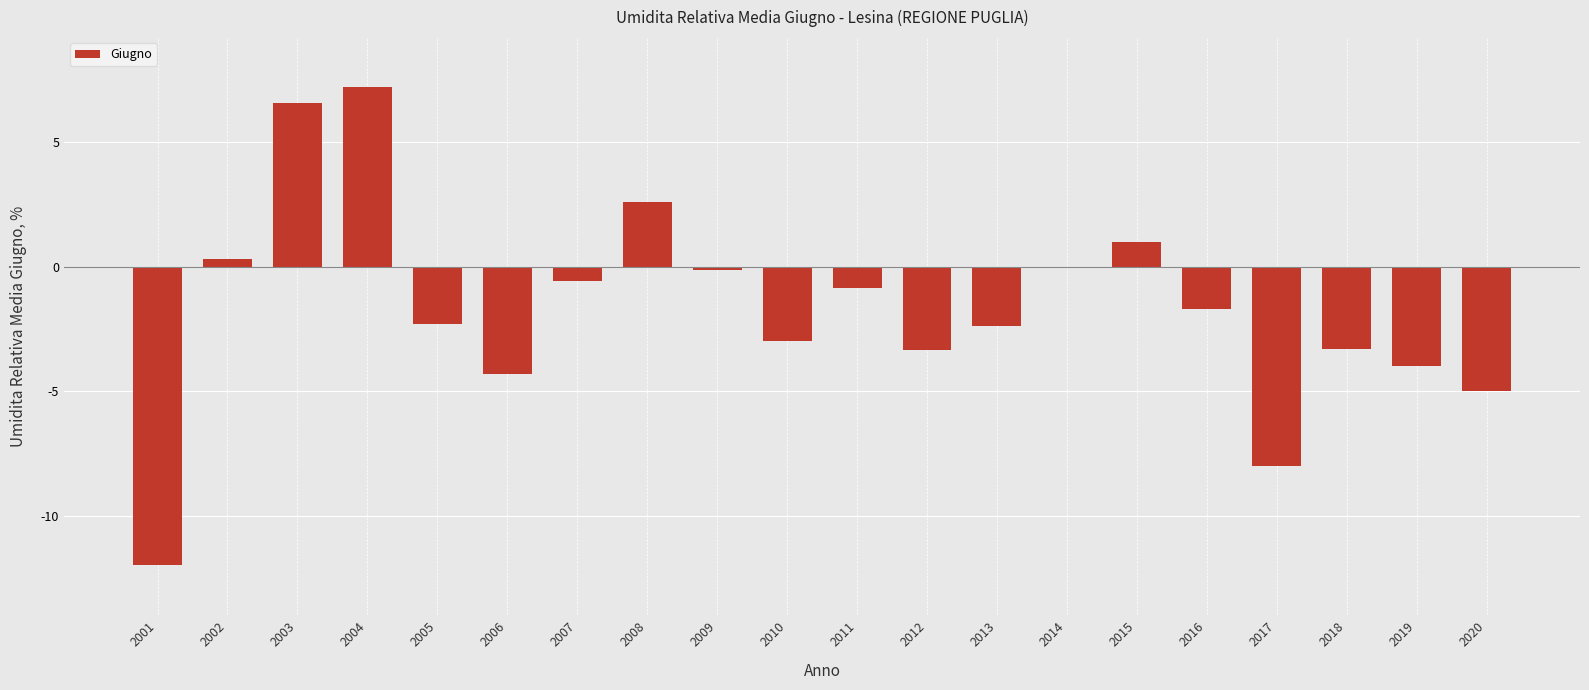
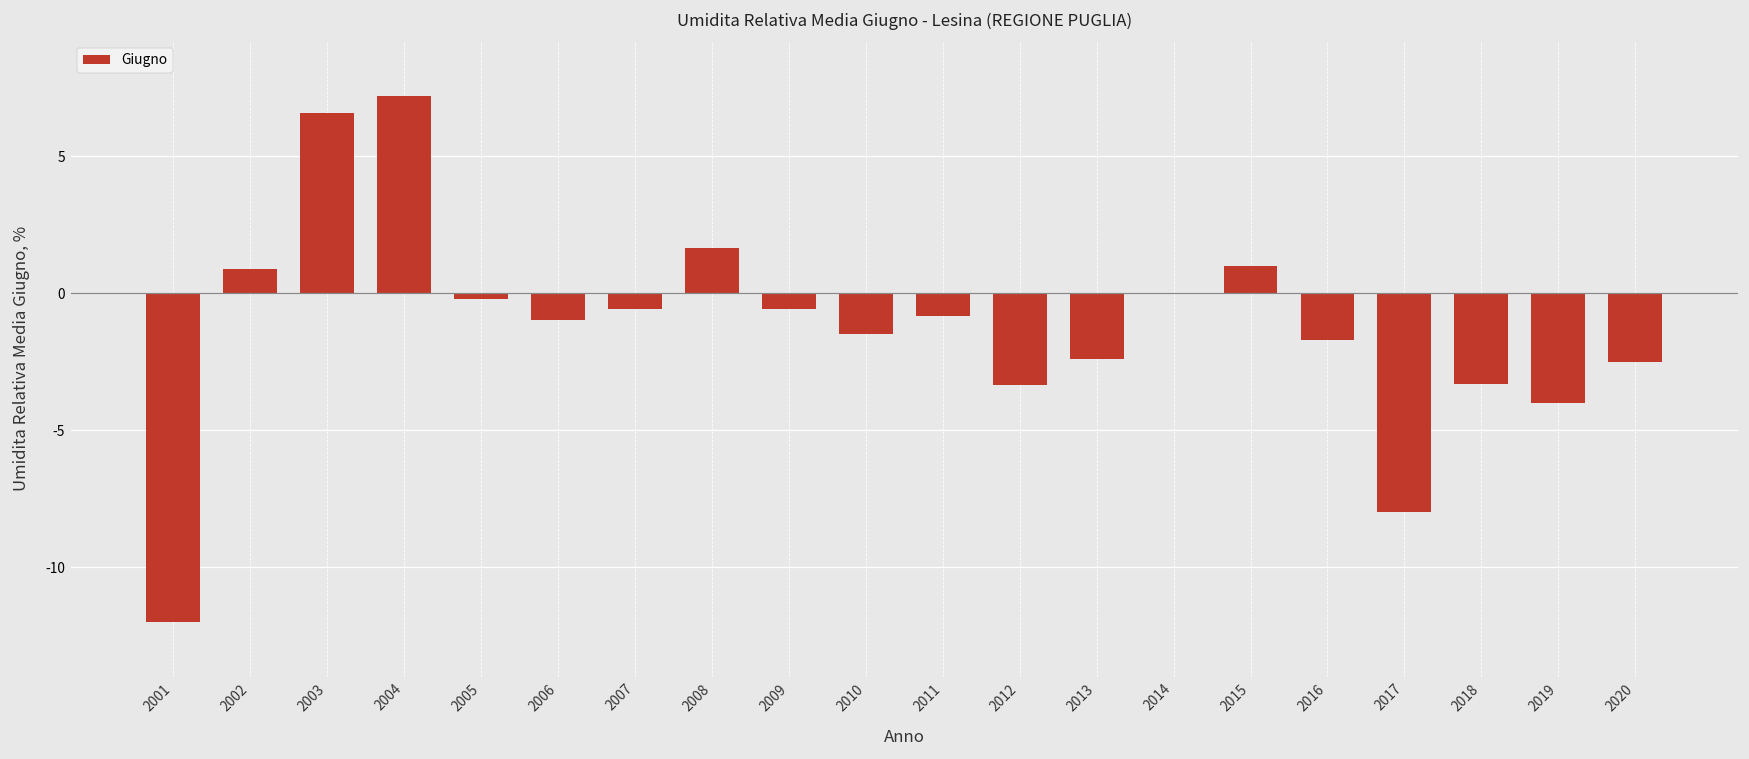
  {
    "2001": -12.0,
-   "2002": 0.3,
+   "2002": 0.9,
    "2003": 6.6,
    "2004": 7.2,
-   "2005": -2.3,
-   "2006": -4.3,
+   "2005": -0.2,
+   "2006": -1.0,
    "2007": -0.6,
-   "2008": 2.6,
-   "2009": -0.1,
-   "2010": -3.0,
+   "2008": 1.7,
+   "2009": -0.6,
+   "2010": -1.5,
    "2011": -0.8,
    "2012": -3.3,
    "2013": -2.4,
    "2014": 0.0,
    "2015": 1.0,
    "2016": -1.7,
    "2017": -8.0,
    "2018": -3.3,
    "2019": -4.0,
-   "2020": -5.0
+   "2020": -2.5
  }
